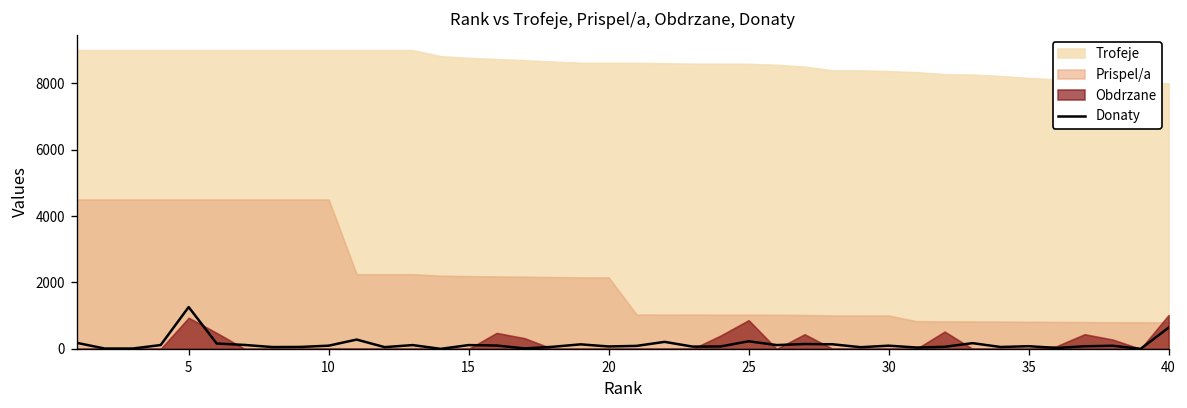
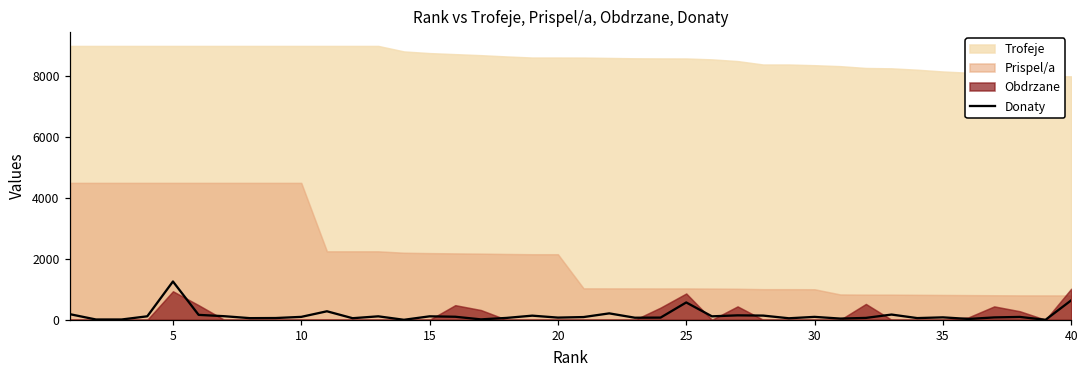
  {
    "Donaty": {
      "5": 1300,
      "10": 100,
      "15": 100,
-     "25": 200,
+     "25": 600,
      "30": 100,
      "40": 600
    },
    "Obdrzane": {
      "5": 900,
      "10": 0,
      "15": 0,
      "25": 900,
      "30": 0,
      "40": 1000
    }
  }
